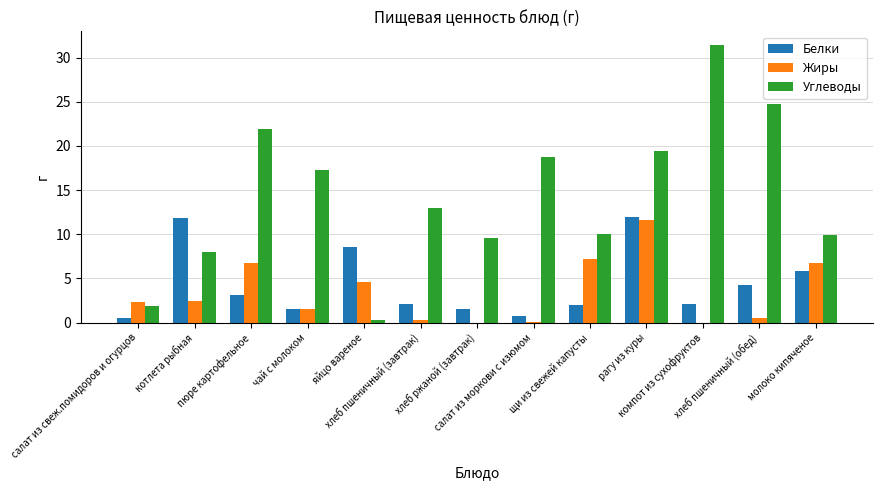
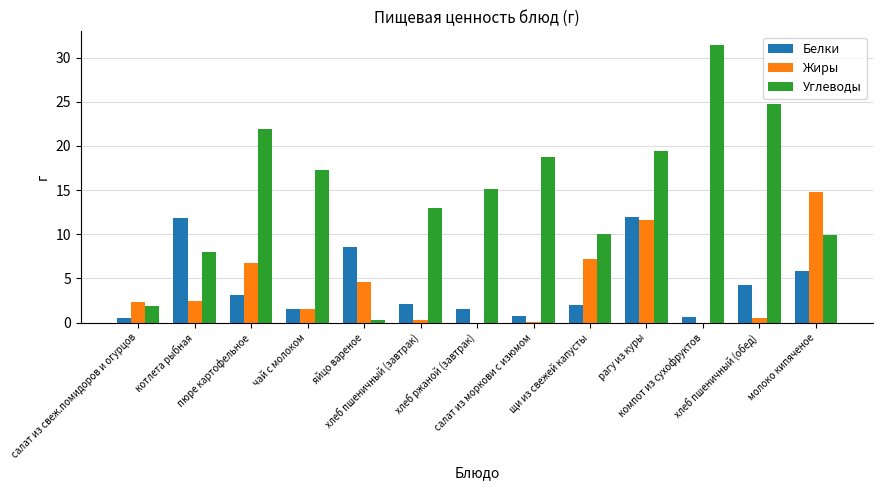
  {
    "Белки": {
      "салат из свеж.помидоров и огурцов": 1,
      "котлета рыбная": 12,
      "пюре картофельное": 3,
      "чай с молоком": 2,
      "яйцо вареное": 9,
      "хлеб пшеничный (завтрак)": 2,
      "хлеб ржаной (завтрак)": 2,
      "салат из моркови с изюмом": 1,
      "щи из свежей капусты": 2,
      "рагу из куры": 12,
-     "компот из сухофруктов": 2,
+     "компот из сухофруктов": 1,
      "хлеб пшеничный (обед)": 4,
      "молоко кипяченое": 6
    },
    "Жиры": {
      "салат из свеж.помидоров и огурцов": 2,
      "котлета рыбная": 2,
      "пюре картофельное": 7,
      "чай с молоком": 2,
      "яйцо вареное": 5,
      "хлеб пшеничный (завтрак)": 0,
      "хлеб ржаной (завтрак)": 0,
      "щи из свежей капусты": 7,
      "рагу из куры": 12,
      "компот из сухофруктов": 0,
      "хлеб пшеничный (обед)": 1,
-     "молоко кипяченое": 7
+     "молоко кипяченое": 15
    },
    "Углеводы": {
      "салат из свеж.помидоров и огурцов": 2,
      "котлета рыбная": 8,
      "пюре картофельное": 22,
      "чай с молоком": 17,
      "яйцо вареное": 0,
      "хлеб пшеничный (завтрак)": 13,
-     "хлеб ржаной (завтрак)": 10,
+     "хлеб ржаной (завтрак)": 15,
      "салат из моркови с изюмом": 19,
      "щи из свежей капусты": 10,
      "рагу из куры": 19,
      "компот из сухофруктов": 31,
      "хлеб пшеничный (обед)": 25,
      "молоко кипяченое": 10
    }
  }
